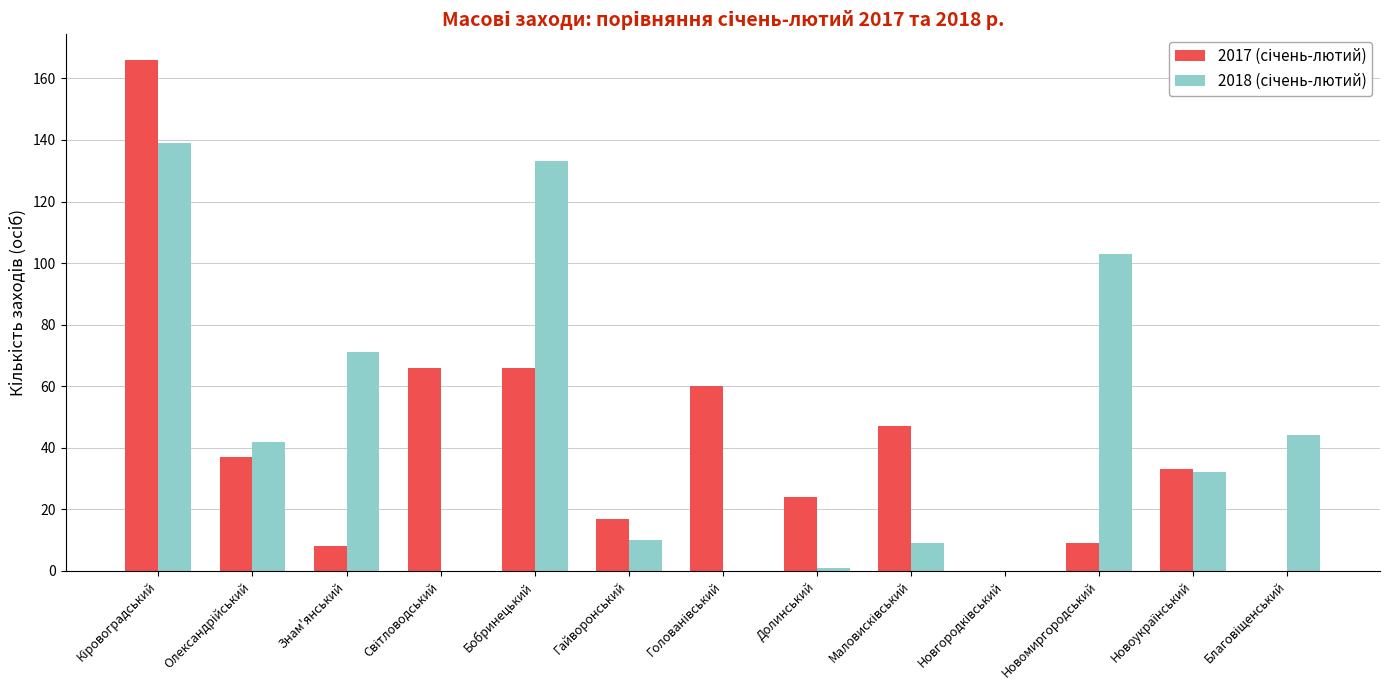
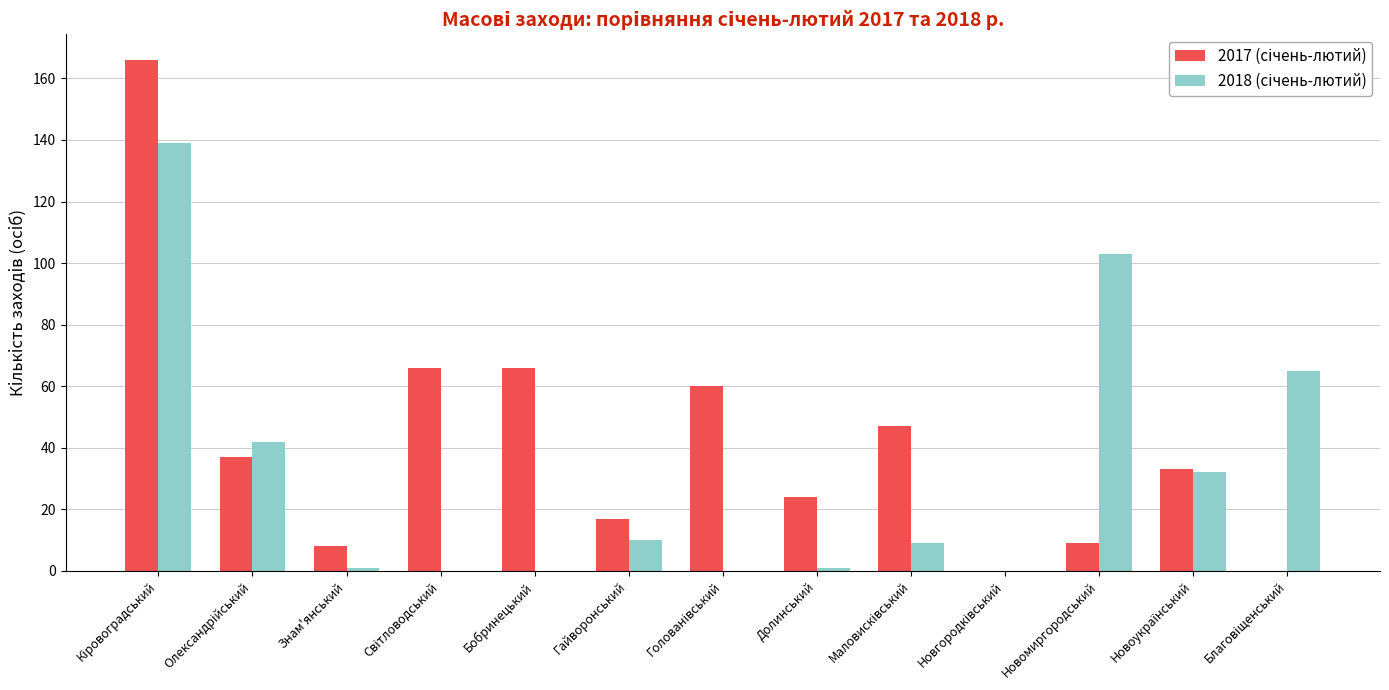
  {
    "2017 (січень-лютий)": {
      "Кіровоградський": 166,
      "Олександрійський": 37,
      "Знам'янський": 8,
      "Світловодський": 66,
      "Бобринецький": 66,
      "Гайворонський": 17,
      "Голованівський": 60,
      "Долинський": 24,
      "Маловисківський": 47,
      "Новгородківський": 0,
      "Новомиргородський": 9,
      "Новоукраїнський": 33,
      "Благовіщенський": 0
    },
    "2018 (січень-лютий)": {
      "Кіровоградський": 139,
      "Олександрійський": 42,
-     "Знам'янський": 71,
+     "Знам'янський": 1,
      "Світловодський": 0,
-     "Бобринецький": 133,
+     "Бобринецький": 0,
      "Гайворонський": 10,
      "Голованівський": 0,
      "Долинський": 1,
      "Маловисківський": 9,
      "Новгородківський": 0,
      "Новомиргородський": 103,
      "Новоукраїнський": 32,
-     "Благовіщенський": 44
+     "Благовіщенський": 65
    }
  }
